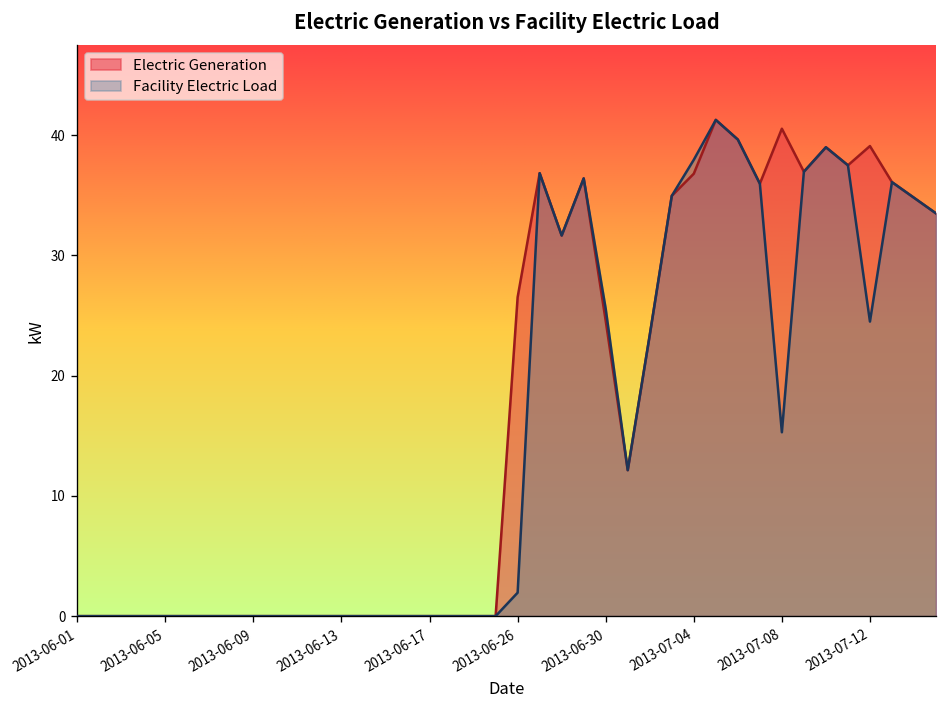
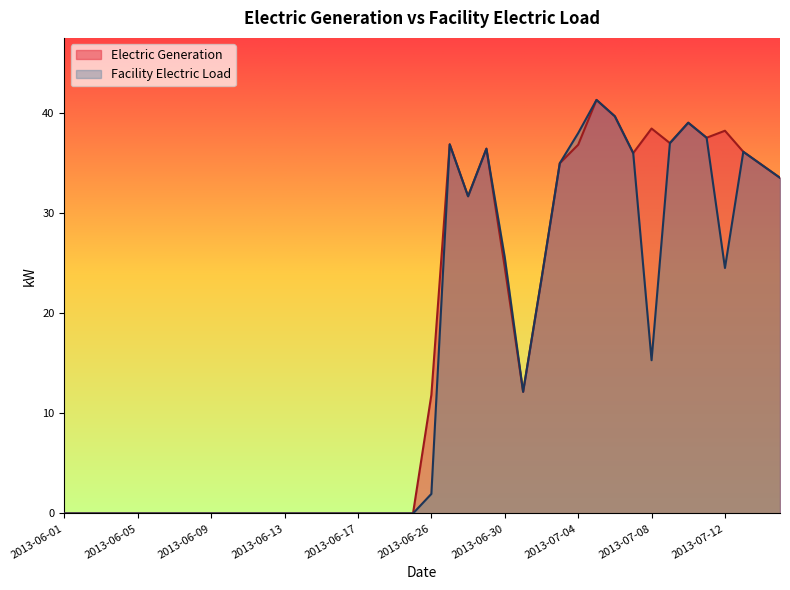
  {
    "Electric Generation": {
-     "2013-06-26": 26.5,
+     "2013-06-26": 11.8,
      "2013-06-30": 24.6,
      "2013-07-04": 36.8,
-     "2013-07-08": 40.5,
-     "2013-07-12": 39.1
+     "2013-07-08": 38.4,
+     "2013-07-12": 38.2
    },
    "Facility Electric Load": {
      "2013-06-26": 2.0,
      "2013-06-30": 25.6,
      "2013-07-04": 38.0,
      "2013-07-08": 15.3,
      "2013-07-12": 24.5
    }
  }
